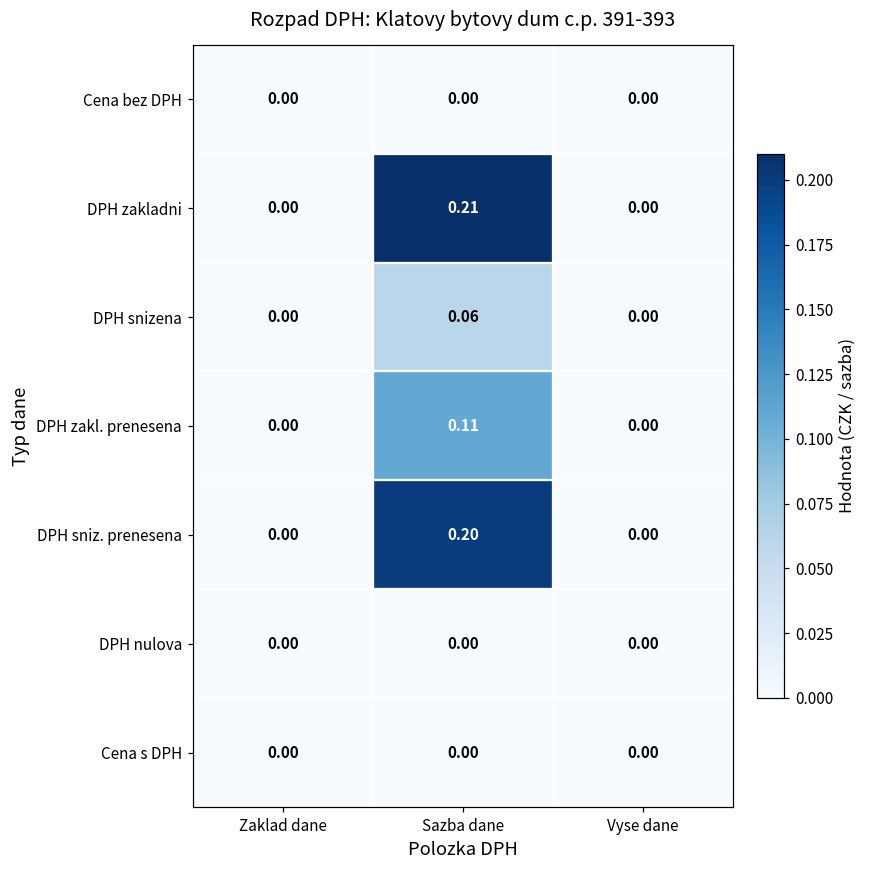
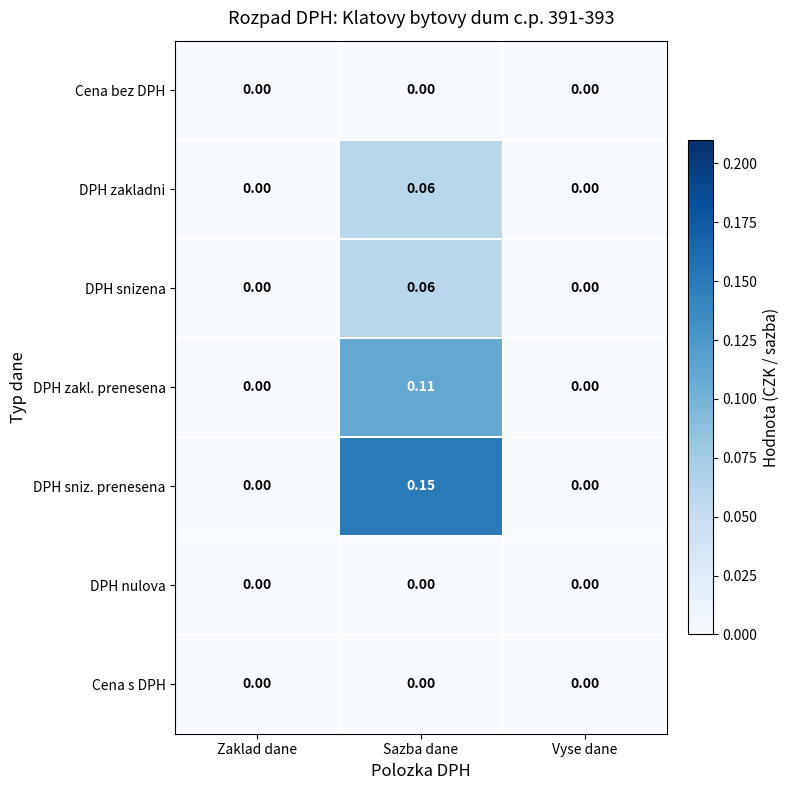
  {
    "Cena bez DPH": {
      "Zaklad dane": 0.00,
      "Sazba dane": 0.00,
      "Vyse dane": 0.00
    },
    "DPH zakladni": {
      "Zaklad dane": 0.00,
-     "Sazba dane": 0.21,
+     "Sazba dane": 0.06,
      "Vyse dane": 0.00
    },
    "DPH snizena": {
      "Zaklad dane": 0.00,
      "Sazba dane": 0.06,
      "Vyse dane": 0.00
    },
    "DPH zakl. prenesena": {
      "Zaklad dane": 0.00,
      "Sazba dane": 0.11,
      "Vyse dane": 0.00
    },
    "DPH sniz. prenesena": {
      "Zaklad dane": 0.00,
-     "Sazba dane": 0.20,
+     "Sazba dane": 0.15,
      "Vyse dane": 0.00
    },
    "DPH nulova": {
      "Zaklad dane": 0.00,
      "Sazba dane": 0.00,
      "Vyse dane": 0.00
    },
    "Cena s DPH": {
      "Zaklad dane": 0.00,
      "Sazba dane": 0.00,
      "Vyse dane": 0.00
    }
  }
